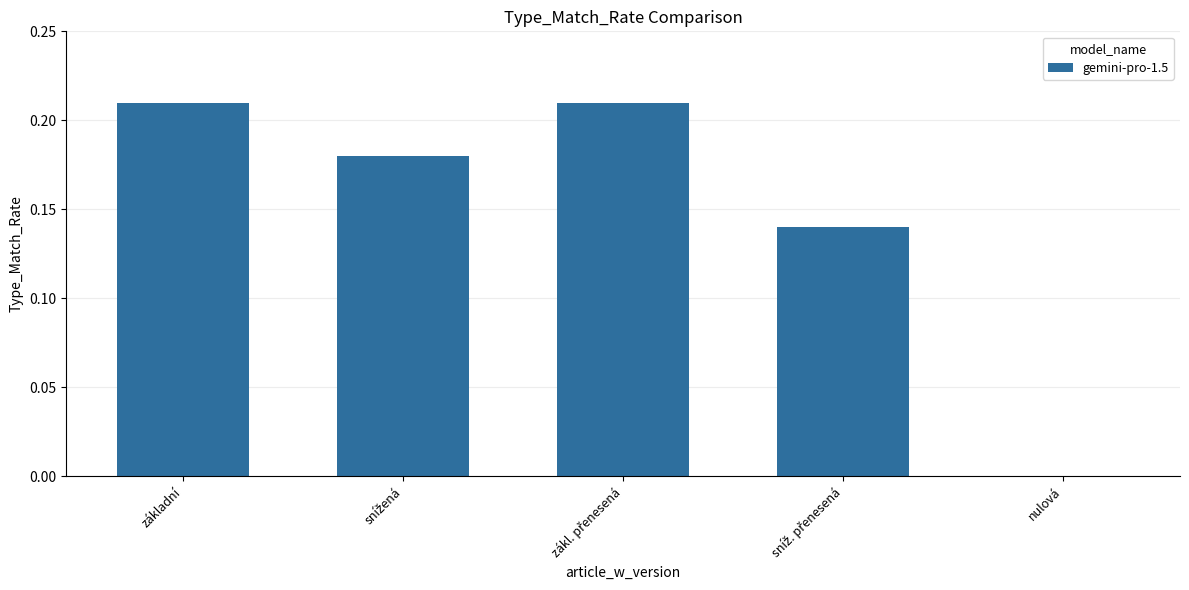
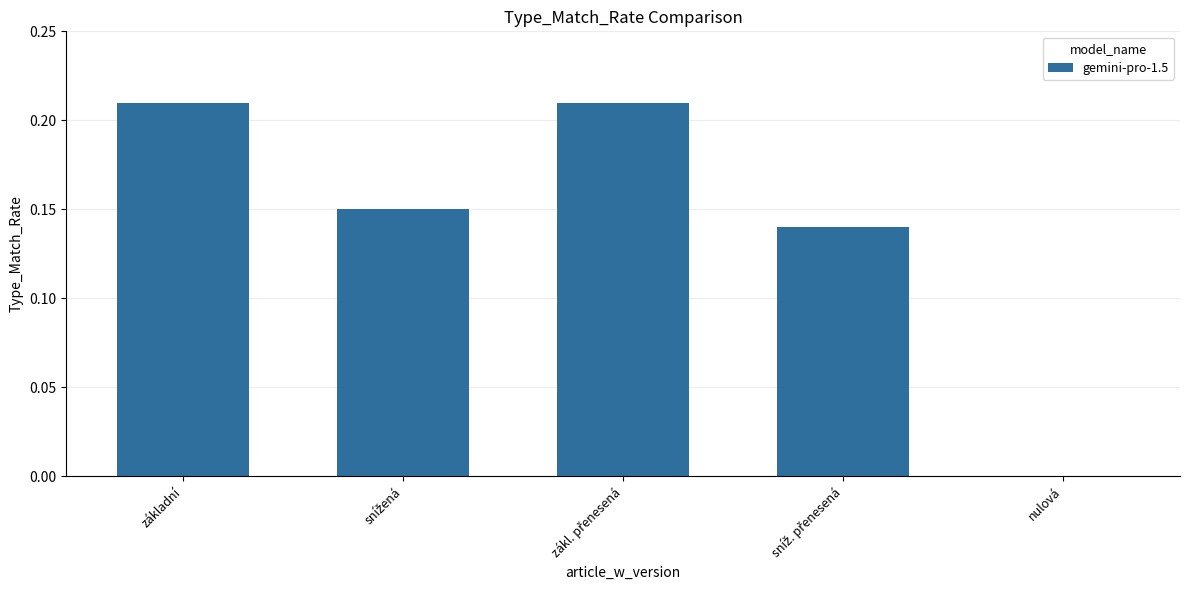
  {
    "základní": 0.21,
-   "snížená": 0.18,
+   "snížená": 0.15,
    "zákl. přenesená": 0.21,
    "sníž. přenesená": 0.14,
    "nulová": 0.00
  }
